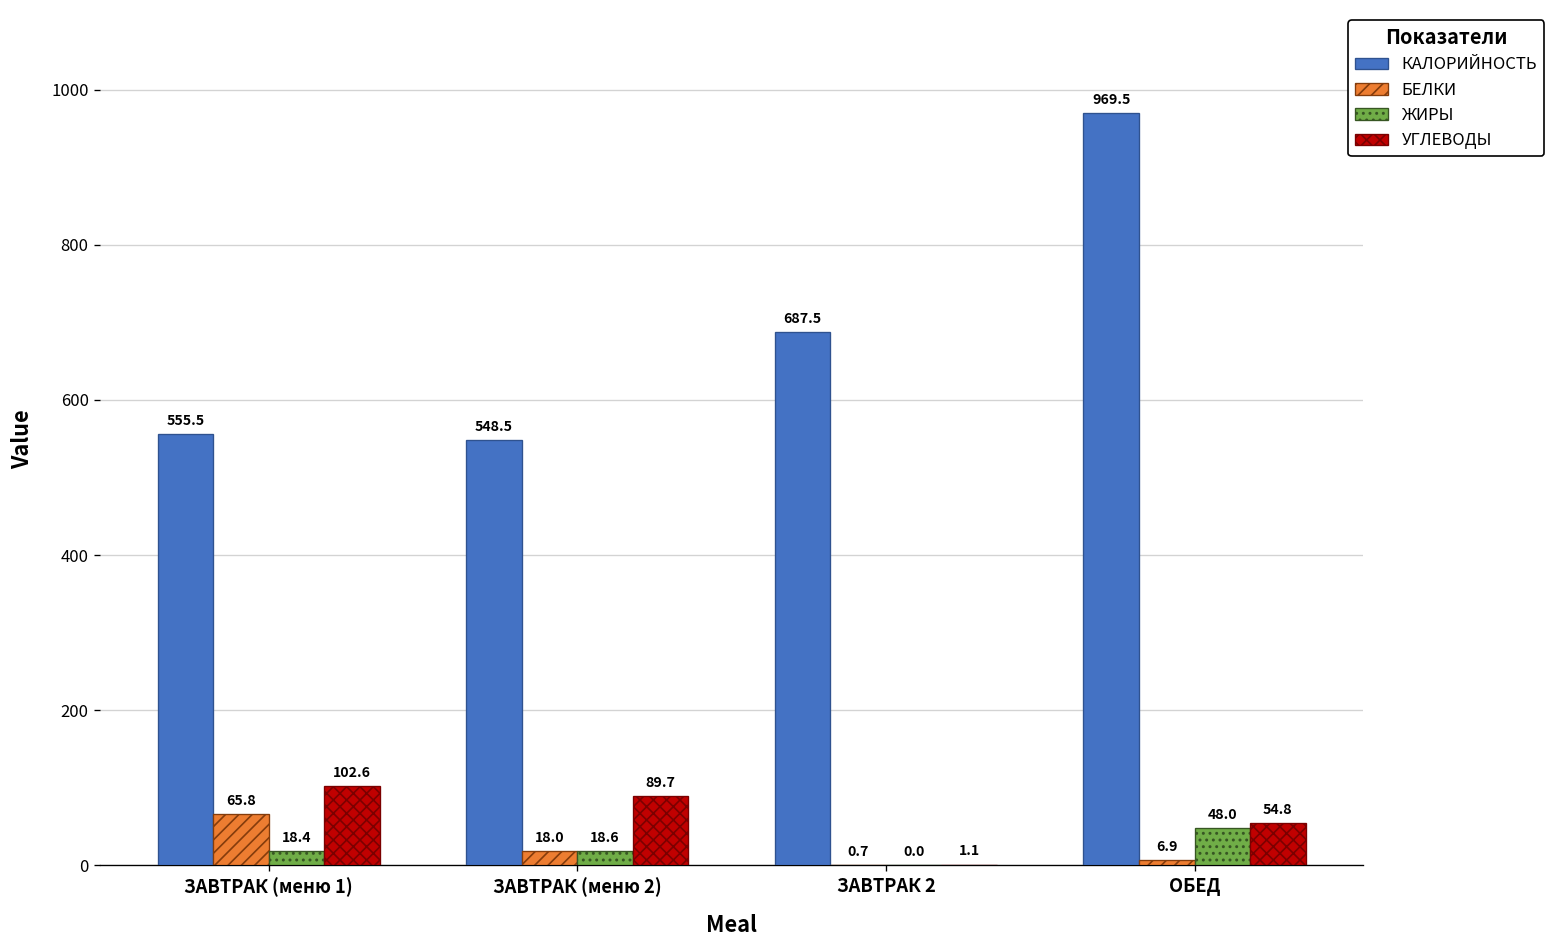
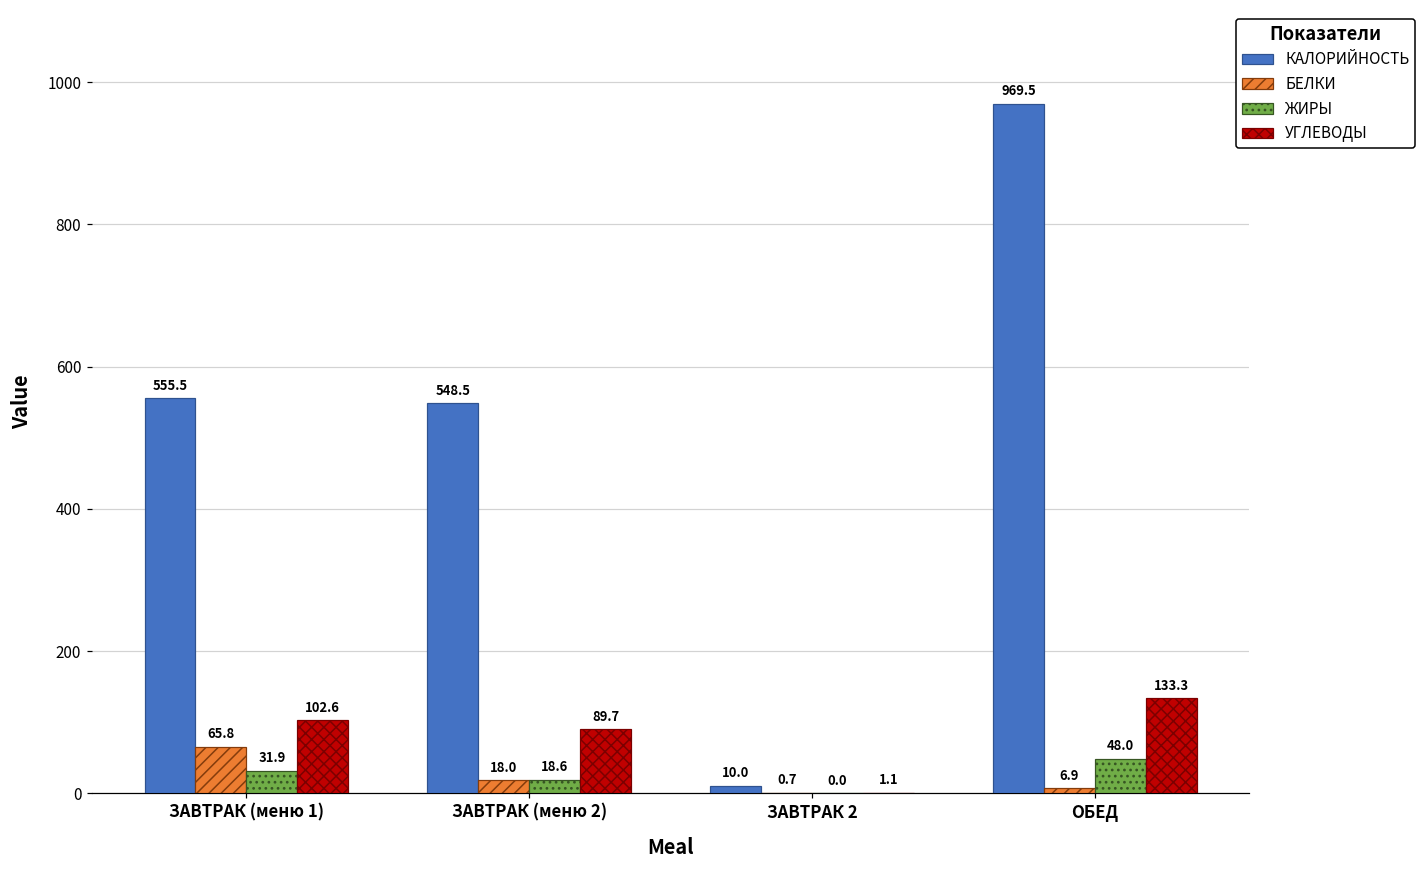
  {
    "КАЛОРИЙНОСТЬ": {
      "ЗАВТРАК (меню 1)": 555.5,
      "ЗАВТРАК (меню 2)": 548.5,
-     "ЗАВТРАК 2": 687.5,
+     "ЗАВТРАК 2": 10.0,
      "ОБЕД": 969.5
    },
    "БЕЛКИ": {
      "ЗАВТРАК (меню 1)": 65.8,
      "ЗАВТРАК (меню 2)": 18.0,
      "ЗАВТРАК 2": 0.7,
      "ОБЕД": 6.9
    },
    "ЖИРЫ": {
-     "ЗАВТРАК (меню 1)": 18.4,
+     "ЗАВТРАК (меню 1)": 31.9,
      "ЗАВТРАК (меню 2)": 18.6,
      "ЗАВТРАК 2": 0.0,
      "ОБЕД": 48.0
    },
    "УГЛЕВОДЫ": {
      "ЗАВТРАК (меню 1)": 102.6,
      "ЗАВТРАК (меню 2)": 89.7,
      "ЗАВТРАК 2": 1.1,
-     "ОБЕД": 54.8
+     "ОБЕД": 133.3
    }
  }
